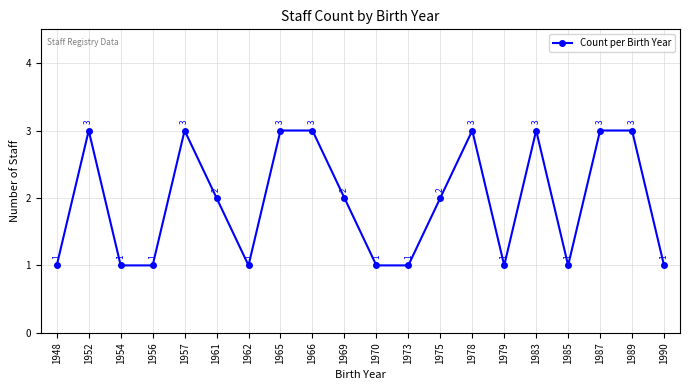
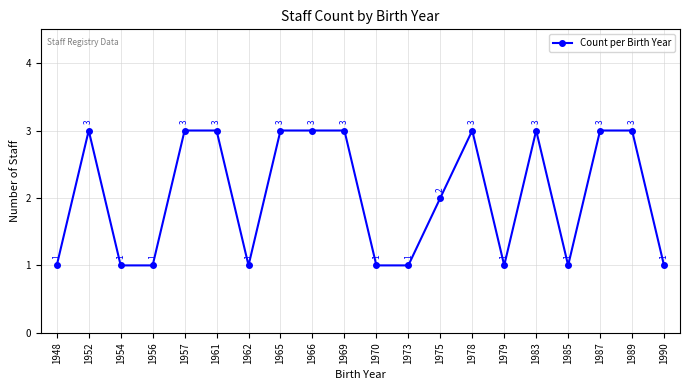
  {
    "1948": 1,
    "1952": 3,
    "1954": 1,
    "1956": 1,
    "1957": 3,
-   "1961": 2,
+   "1961": 3,
    "1962": 1,
    "1965": 3,
    "1966": 3,
-   "1969": 2,
+   "1969": 3,
    "1970": 1,
    "1973": 1,
    "1975": 2,
    "1978": 3,
    "1979": 1,
    "1983": 3,
    "1985": 1,
    "1987": 3,
    "1989": 3,
    "1990": 1
  }
